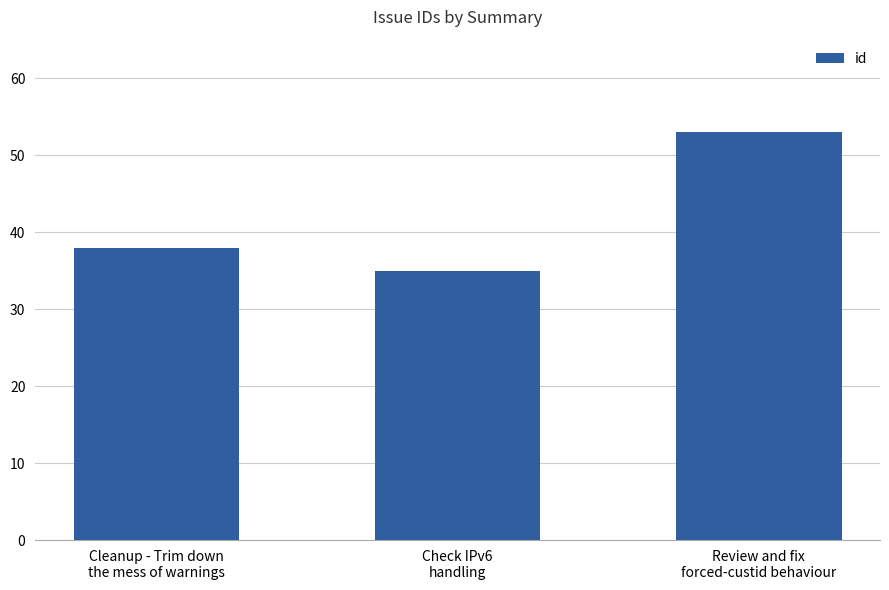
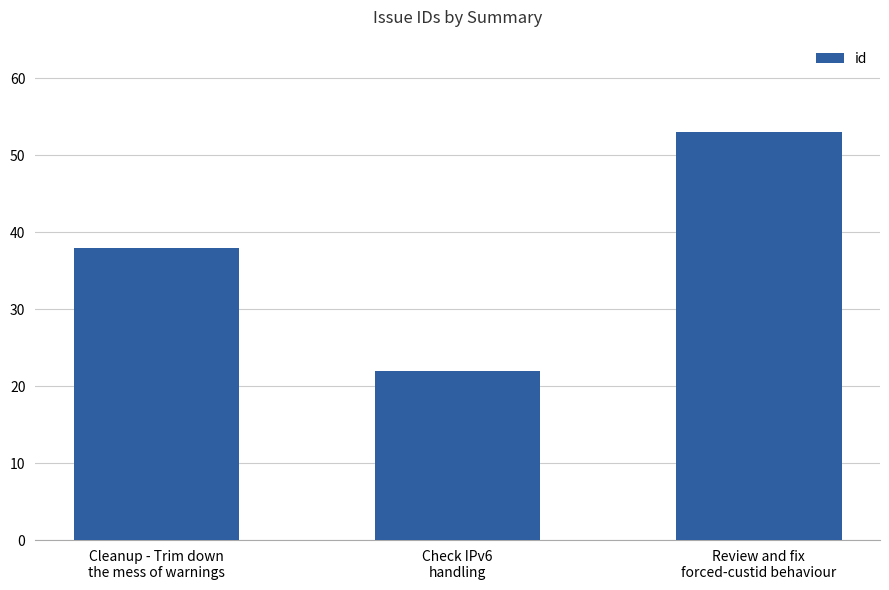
  {
    "Cleanup - Trim down the mess of warnings": 38,
-   "Check IPv6 handling": 35,
+   "Check IPv6 handling": 22,
    "Review and fix forced-custid behaviour": 53
  }
